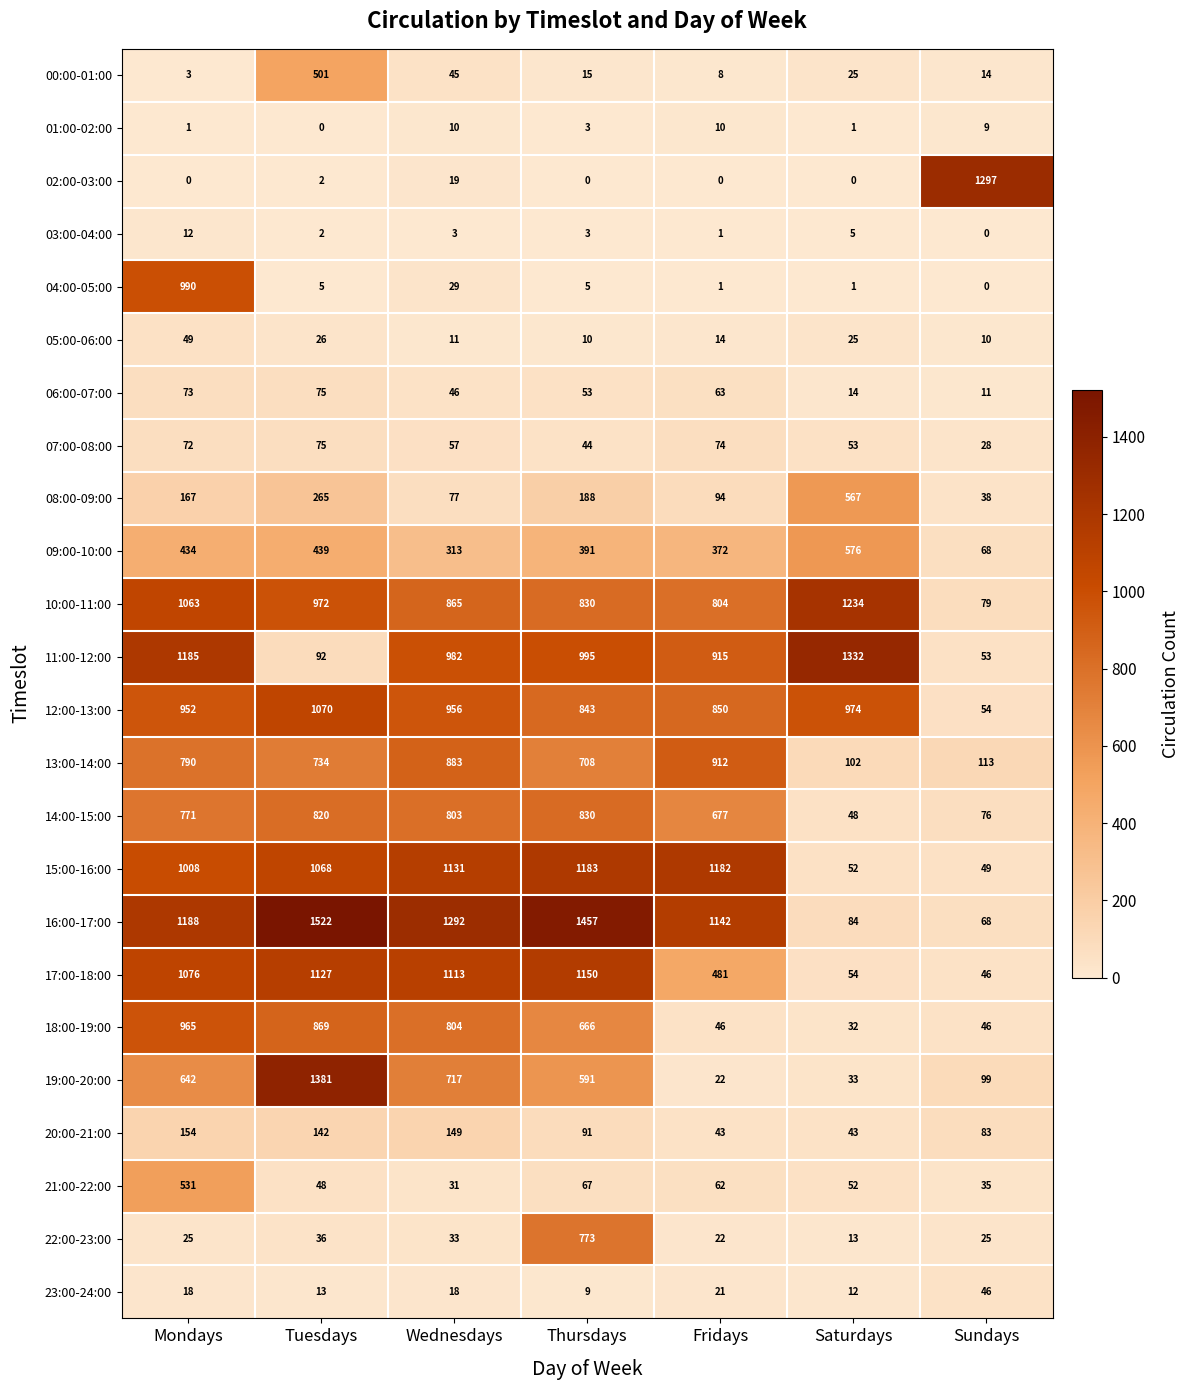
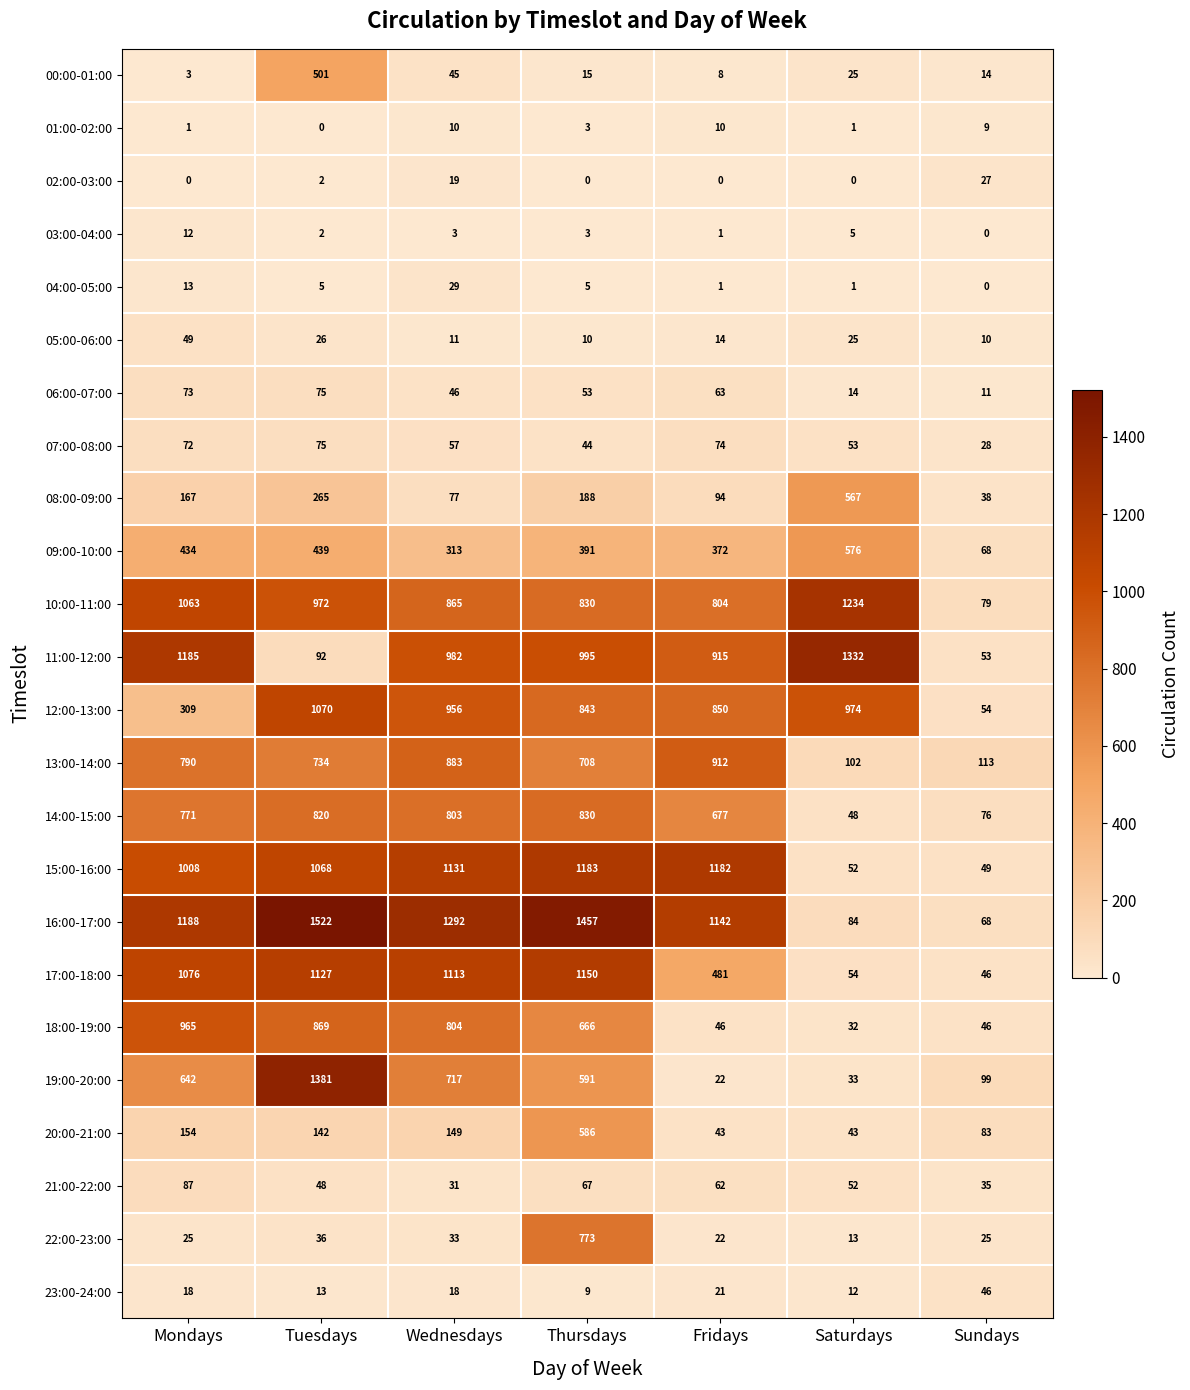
  {
    "00:00-01:00": {
      "Mondays": 3,
      "Tuesdays": 501,
      "Wednesdays": 45,
      "Thursdays": 15,
      "Fridays": 8,
      "Saturdays": 25,
      "Sundays": 14
    },
    "01:00-02:00": {
      "Mondays": 1,
      "Tuesdays": 0,
      "Wednesdays": 10,
      "Thursdays": 3,
      "Fridays": 10,
      "Saturdays": 1,
      "Sundays": 9
    },
    "02:00-03:00": {
      "Mondays": 0,
      "Tuesdays": 2,
      "Wednesdays": 19,
      "Thursdays": 0,
      "Fridays": 0,
      "Saturdays": 0,
-     "Sundays": 1297
+     "Sundays": 27
    },
    "03:00-04:00": {
      "Mondays": 12,
      "Tuesdays": 2,
      "Wednesdays": 3,
      "Thursdays": 3,
      "Fridays": 1,
      "Saturdays": 5,
      "Sundays": 0
    },
    "04:00-05:00": {
-     "Mondays": 990,
+     "Mondays": 13,
      "Tuesdays": 5,
      "Wednesdays": 29,
      "Thursdays": 5,
      "Fridays": 1,
      "Saturdays": 1,
      "Sundays": 0
    },
    "05:00-06:00": {
      "Mondays": 49,
      "Tuesdays": 26,
      "Wednesdays": 11,
      "Thursdays": 10,
      "Fridays": 14,
      "Saturdays": 25,
      "Sundays": 10
    },
    "06:00-07:00": {
      "Mondays": 73,
      "Tuesdays": 75,
      "Wednesdays": 46,
      "Thursdays": 53,
      "Fridays": 63,
      "Saturdays": 14,
      "Sundays": 11
    },
    "07:00-08:00": {
      "Mondays": 72,
      "Tuesdays": 75,
      "Wednesdays": 57,
      "Thursdays": 44,
      "Fridays": 74,
      "Saturdays": 53,
      "Sundays": 28
    },
    "08:00-09:00": {
      "Mondays": 167,
      "Tuesdays": 265,
      "Wednesdays": 77,
      "Thursdays": 188,
      "Fridays": 94,
      "Saturdays": 567,
      "Sundays": 38
    },
    "09:00-10:00": {
      "Mondays": 434,
      "Tuesdays": 439,
      "Wednesdays": 313,
      "Thursdays": 391,
      "Fridays": 372,
      "Saturdays": 576,
      "Sundays": 68
    },
    "10:00-11:00": {
      "Mondays": 1063,
      "Tuesdays": 972,
      "Wednesdays": 865,
      "Thursdays": 830,
      "Fridays": 804,
      "Saturdays": 1234,
      "Sundays": 79
    },
    "11:00-12:00": {
      "Mondays": 1185,
      "Tuesdays": 92,
      "Wednesdays": 982,
      "Thursdays": 995,
      "Fridays": 915,
      "Saturdays": 1332,
      "Sundays": 53
    },
    "12:00-13:00": {
-     "Mondays": 952,
+     "Mondays": 309,
      "Tuesdays": 1070,
      "Wednesdays": 956,
      "Thursdays": 843,
      "Fridays": 850,
      "Saturdays": 974,
      "Sundays": 54
    },
    "13:00-14:00": {
      "Mondays": 790,
      "Tuesdays": 734,
      "Wednesdays": 883,
      "Thursdays": 708,
      "Fridays": 912,
      "Saturdays": 102,
      "Sundays": 113
    },
    "14:00-15:00": {
      "Mondays": 771,
      "Tuesdays": 820,
      "Wednesdays": 803,
      "Thursdays": 830,
      "Fridays": 677,
      "Saturdays": 48,
      "Sundays": 76
    },
    "15:00-16:00": {
      "Mondays": 1008,
      "Tuesdays": 1068,
      "Wednesdays": 1131,
      "Thursdays": 1183,
      "Fridays": 1182,
      "Saturdays": 52,
      "Sundays": 49
    },
    "16:00-17:00": {
      "Mondays": 1188,
      "Tuesdays": 1522,
      "Wednesdays": 1292,
      "Thursdays": 1457,
      "Fridays": 1142,
      "Saturdays": 84,
      "Sundays": 68
    },
    "17:00-18:00": {
      "Mondays": 1076,
      "Tuesdays": 1127,
      "Wednesdays": 1113,
      "Thursdays": 1150,
      "Fridays": 481,
      "Saturdays": 54,
      "Sundays": 46
    },
    "18:00-19:00": {
      "Mondays": 965,
      "Tuesdays": 869,
      "Wednesdays": 804,
      "Thursdays": 666,
      "Fridays": 46,
      "Saturdays": 32,
      "Sundays": 46
    },
    "19:00-20:00": {
      "Mondays": 642,
      "Tuesdays": 1381,
      "Wednesdays": 717,
      "Thursdays": 591,
      "Fridays": 22,
      "Saturdays": 33,
      "Sundays": 99
    },
    "20:00-21:00": {
      "Mondays": 154,
      "Tuesdays": 142,
      "Wednesdays": 149,
-     "Thursdays": 91,
+     "Thursdays": 586,
      "Fridays": 43,
      "Saturdays": 43,
      "Sundays": 83
    },
    "21:00-22:00": {
-     "Mondays": 531,
+     "Mondays": 87,
      "Tuesdays": 48,
      "Wednesdays": 31,
      "Thursdays": 67,
      "Fridays": 62,
      "Saturdays": 52,
      "Sundays": 35
    },
    "22:00-23:00": {
      "Mondays": 25,
      "Tuesdays": 36,
      "Wednesdays": 33,
      "Thursdays": 773,
      "Fridays": 22,
      "Saturdays": 13,
      "Sundays": 25
    },
    "23:00-24:00": {
      "Mondays": 18,
      "Tuesdays": 13,
      "Wednesdays": 18,
      "Thursdays": 9,
      "Fridays": 21,
      "Saturdays": 12,
      "Sundays": 46
    }
  }
